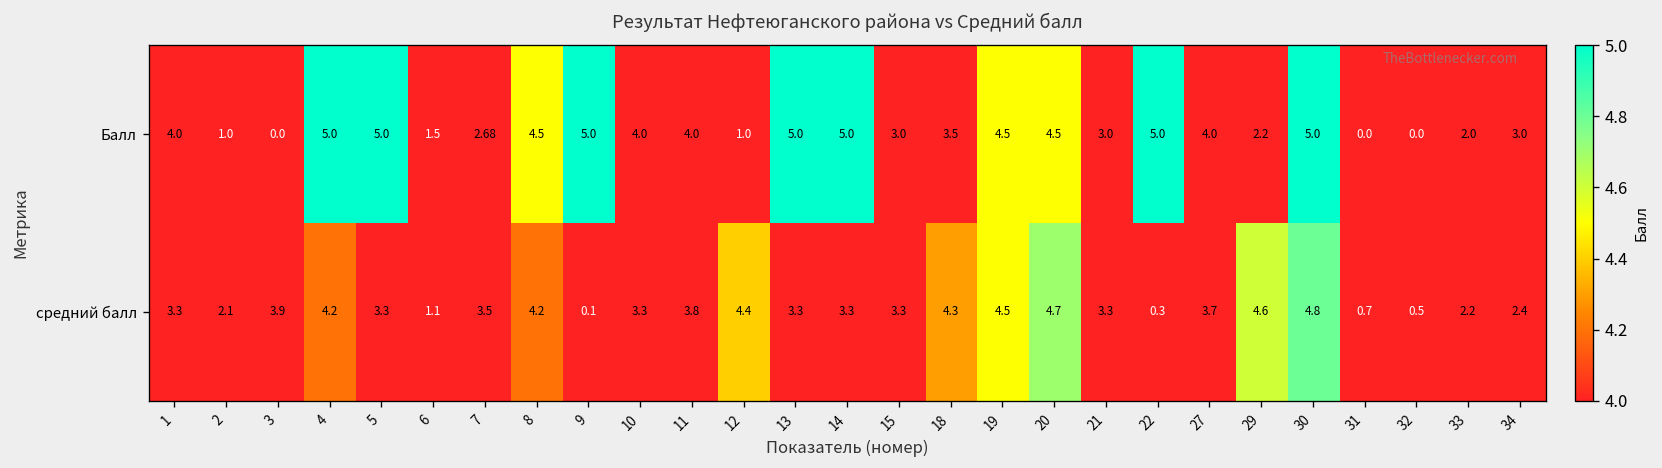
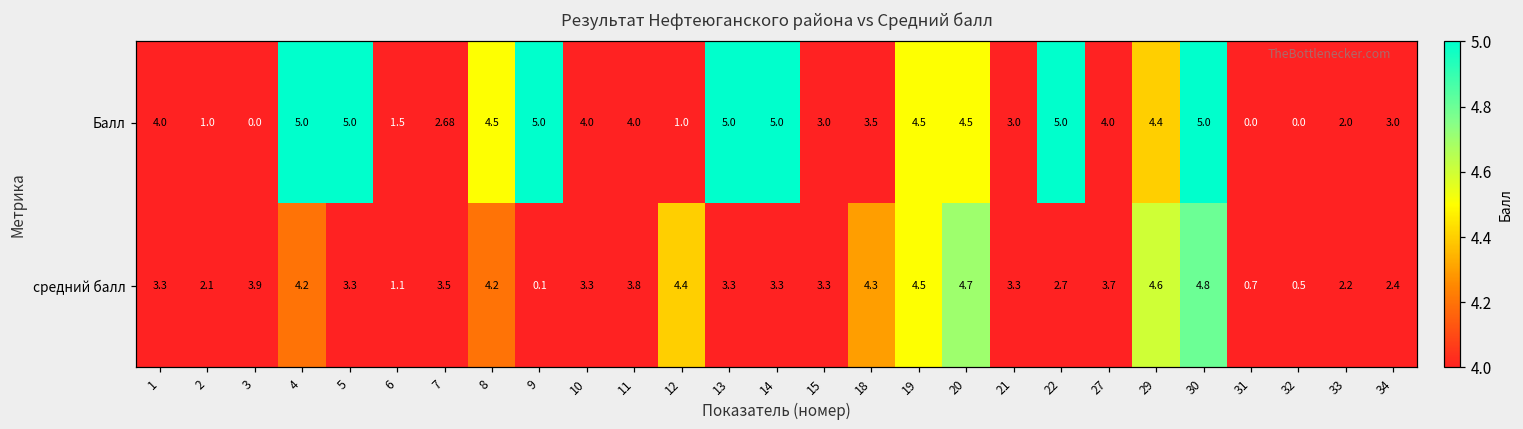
  {
    "Балл": {
      "1": 4.0,
      "2": 1.0,
      "3": 0.0,
      "4": 5.0,
      "5": 5.0,
      "6": 1.5,
      "7": 2.68,
      "8": 4.5,
      "9": 5.0,
      "10": 4.0,
      "11": 4.0,
      "12": 1.0,
      "13": 5.0,
      "14": 5.0,
      "15": 3.0,
      "18": 3.5,
      "19": 4.5,
      "20": 4.5,
      "21": 3.0,
      "22": 5.0,
      "27": 4.0,
-     "29": 2.2,
+     "29": 4.4,
      "30": 5.0,
      "31": 0.0,
      "32": 0.0,
      "34": 3.0
    },
    "средний балл": {
      "1": 3.3,
      "2": 2.1,
      "3": 3.9,
      "4": 4.2,
      "5": 3.3,
      "6": 1.1,
      "7": 3.5,
      "8": 4.2,
      "9": 0.1,
      "10": 3.3,
      "11": 3.8,
      "12": 4.4,
      "13": 3.3,
      "14": 3.3,
      "15": 3.3,
      "18": 4.3,
      "19": 4.5,
      "20": 4.7,
      "21": 3.3,
-     "22": 0.3,
+     "22": 2.7,
      "27": 3.7,
      "29": 4.6,
      "30": 4.8,
      "31": 0.7,
      "32": 0.5,
      "33": 2.2,
      "34": 2.4
    }
  }
